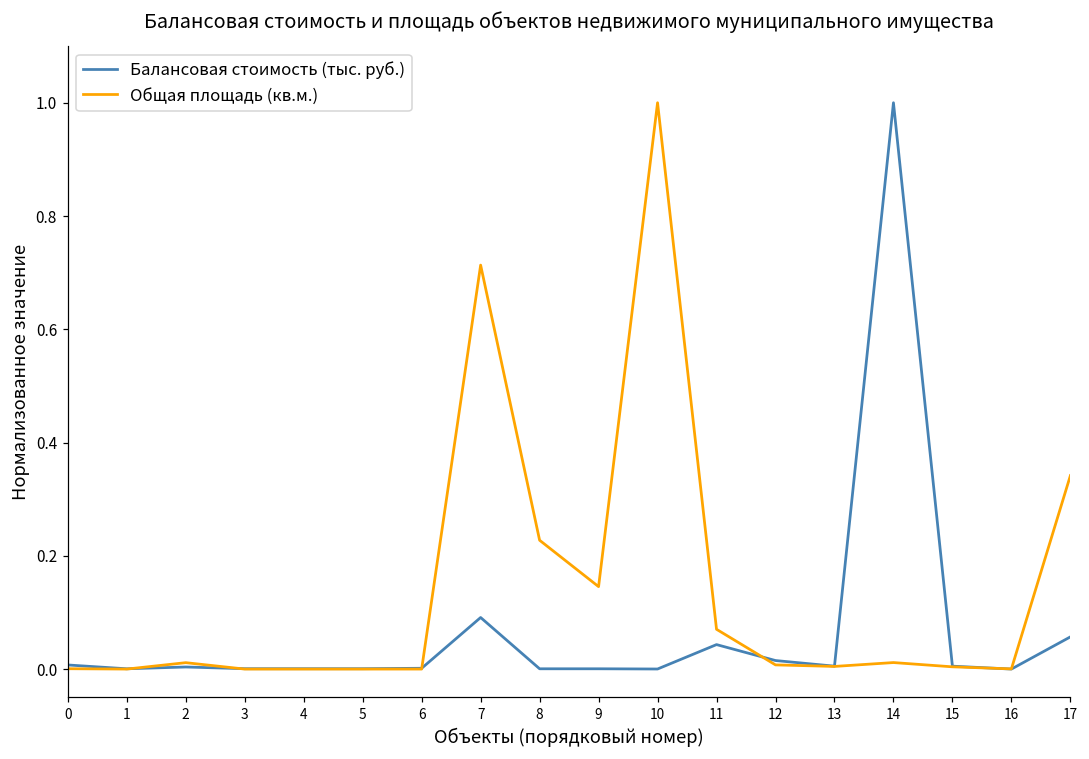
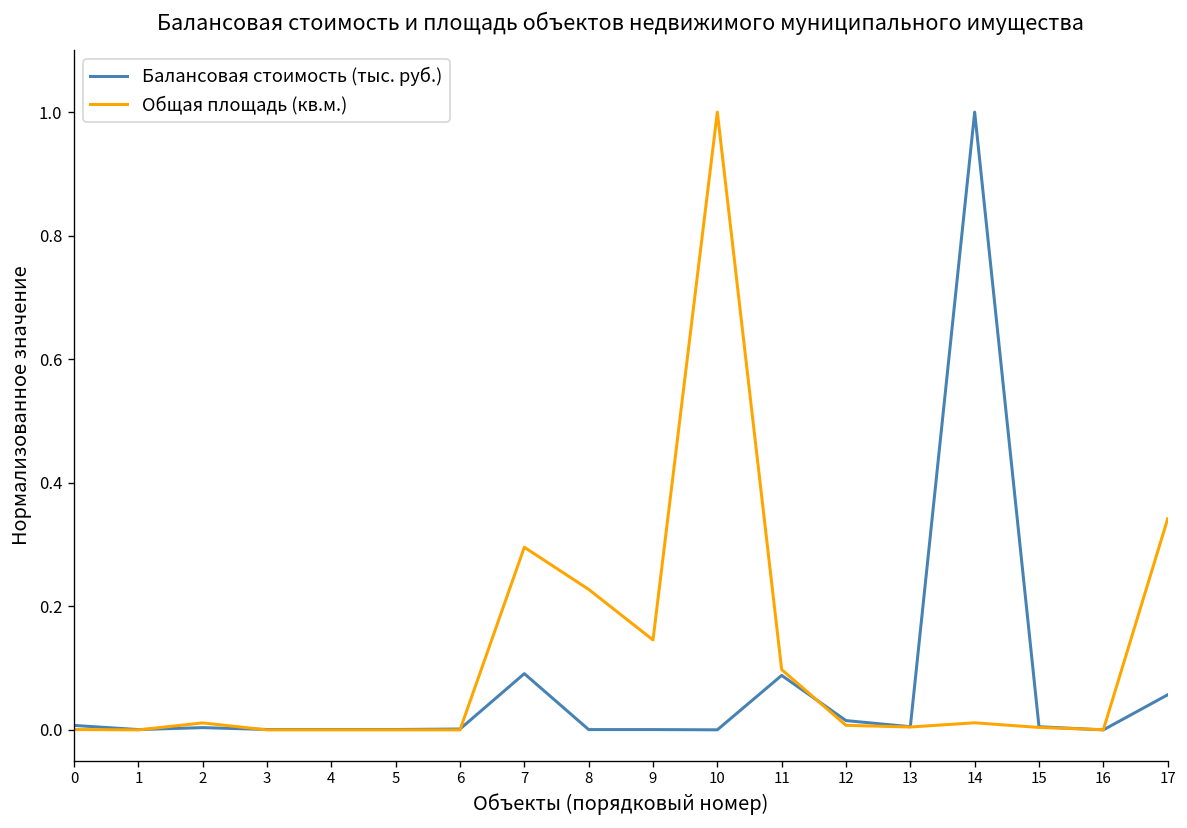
  {
    "Балансовая стоимость (тыс. руб.)": {
      "0": 0.01,
      "2": 0.00,
      "7": 0.09,
      "8": 0.00,
      "9": 0.00,
      "10": 0.00,
-     "11": 0.04,
+     "11": 0.09,
      "12": 0.02,
      "14": 1.00,
      "17": 0.06
    },
    "Общая площадь (кв.м.)": {
      "0": 0.00,
      "2": 0.01,
-     "7": 0.71,
+     "7": 0.30,
      "8": 0.23,
      "9": 0.15,
      "10": 1.00,
-     "11": 0.07,
+     "11": 0.10,
      "12": 0.01,
      "14": 0.01,
      "17": 0.34
    }
  }
